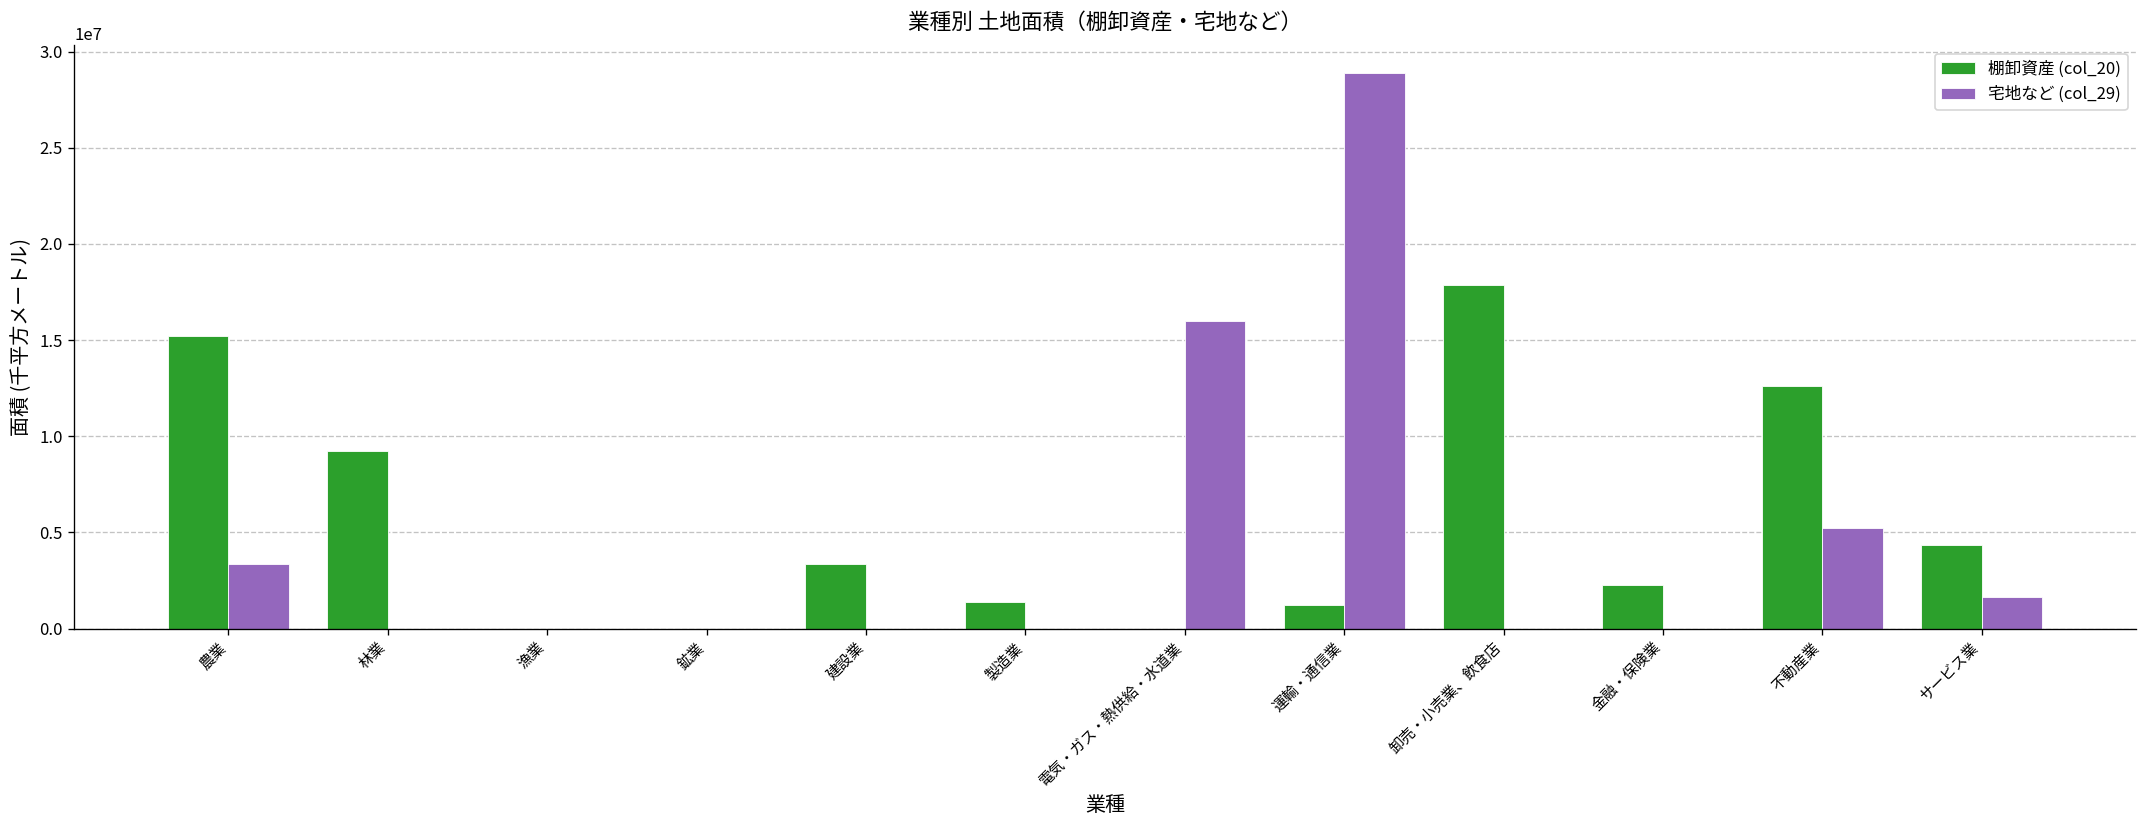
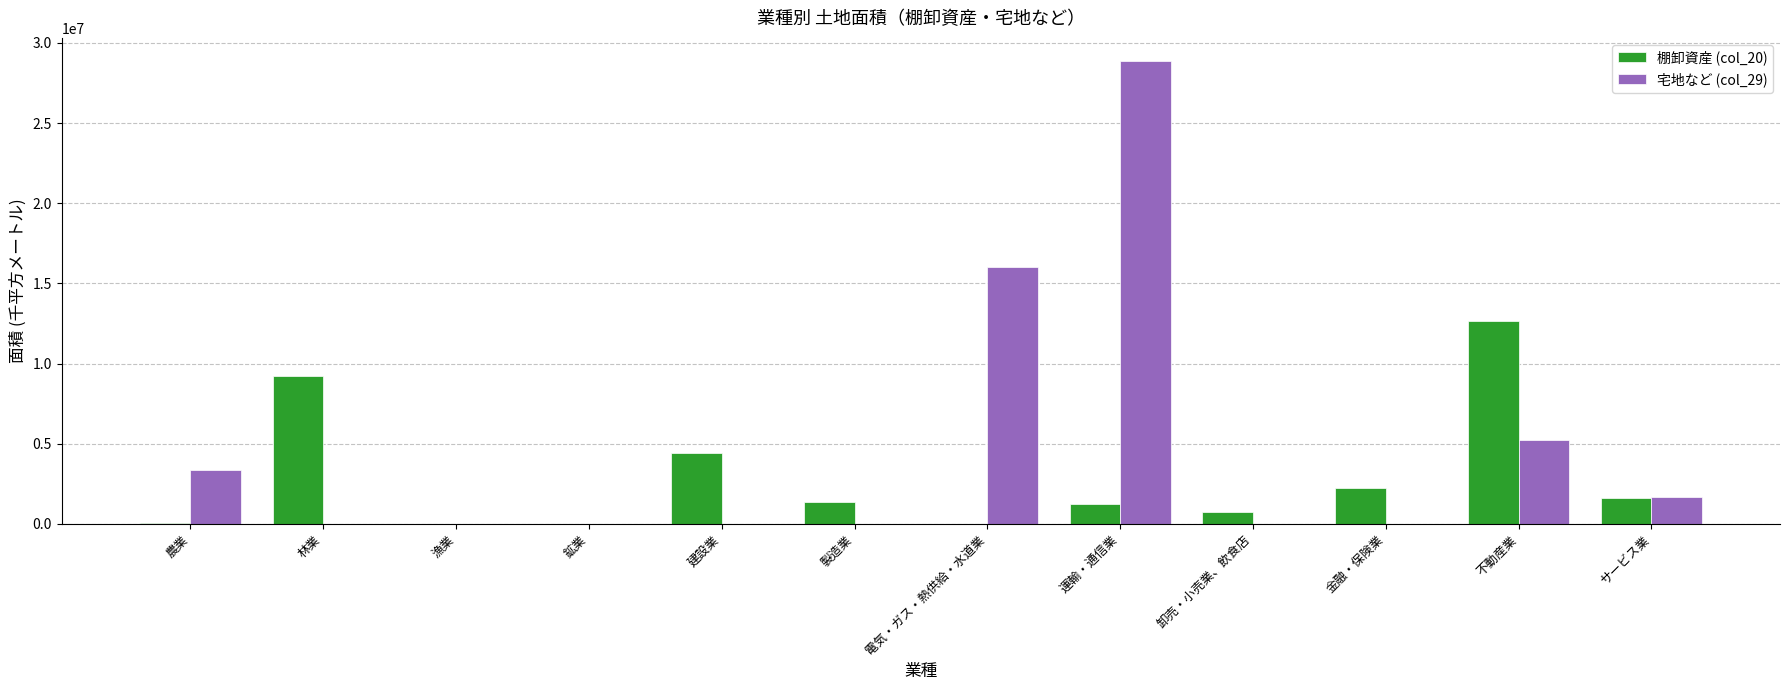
  {
    "棚卸資産 (col_20)": {
-     "農業": 15200000,
+     "農業": 100000,
      "林業": 9200000,
      "漁業": 0,
      "鉱業": 0,
-     "建設業": 3400000,
+     "建設業": 4400000,
      "製造業": 1400000,
      "電気・ガス・熱供給・水道業": 0,
      "運輸・通信業": 1200000,
-     "卸売・小売業、飲食店": 17900000,
+     "卸売・小売業、飲食店": 700000,
      "金融・保険業": 2300000,
      "不動産業": 12600000,
-     "サービス業": 4300000
+     "サービス業": 1600000
    },
    "宅地など (col_29)": {
      "農業": 3400000,
      "林業": 0,
      "漁業": 0,
      "鉱業": 0,
      "建設業": 0,
      "製造業": 0,
      "電気・ガス・熱供給・水道業": 16000000,
      "運輸・通信業": 28900000,
      "卸売・小売業、飲食店": 0,
      "金融・保険業": 0,
      "不動産業": 5200000,
      "サービス業": 1700000
    }
  }
